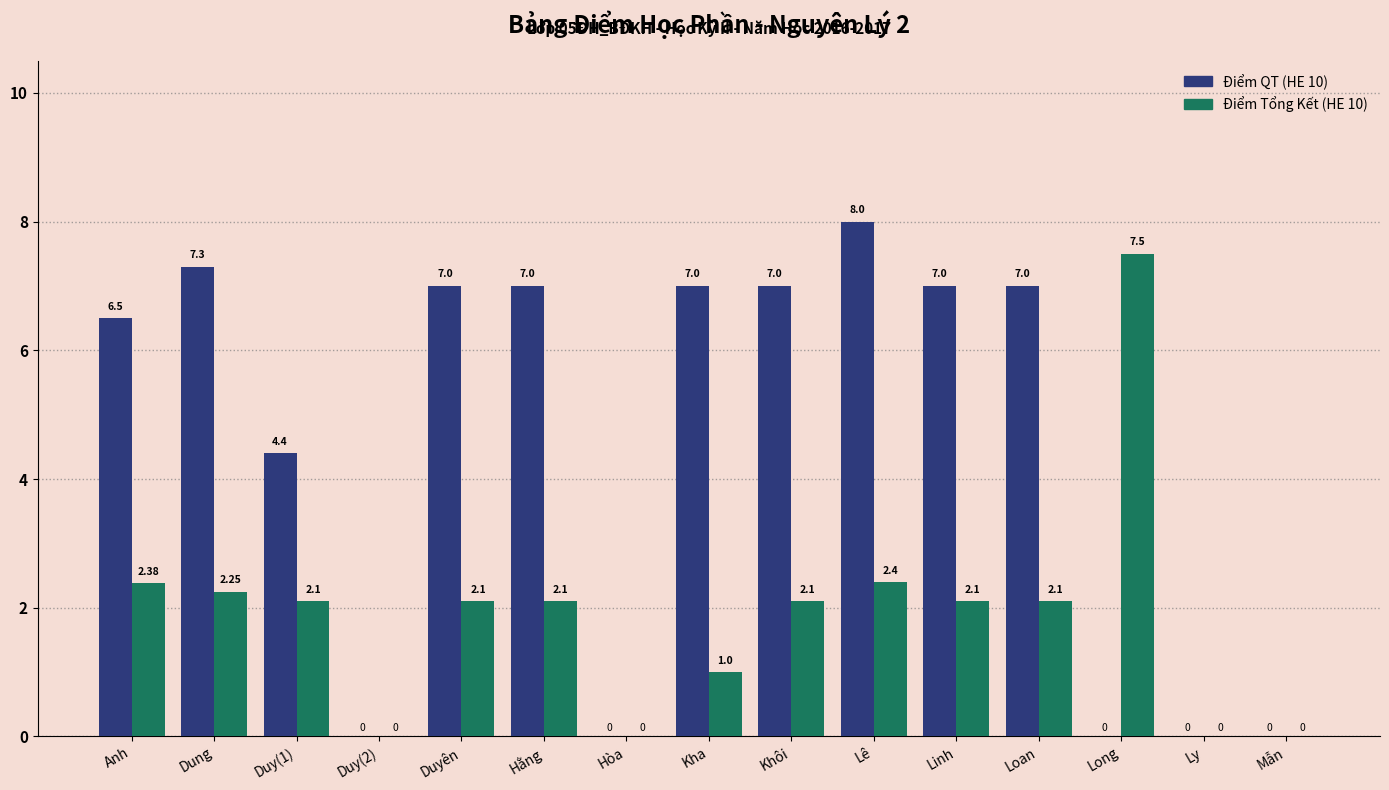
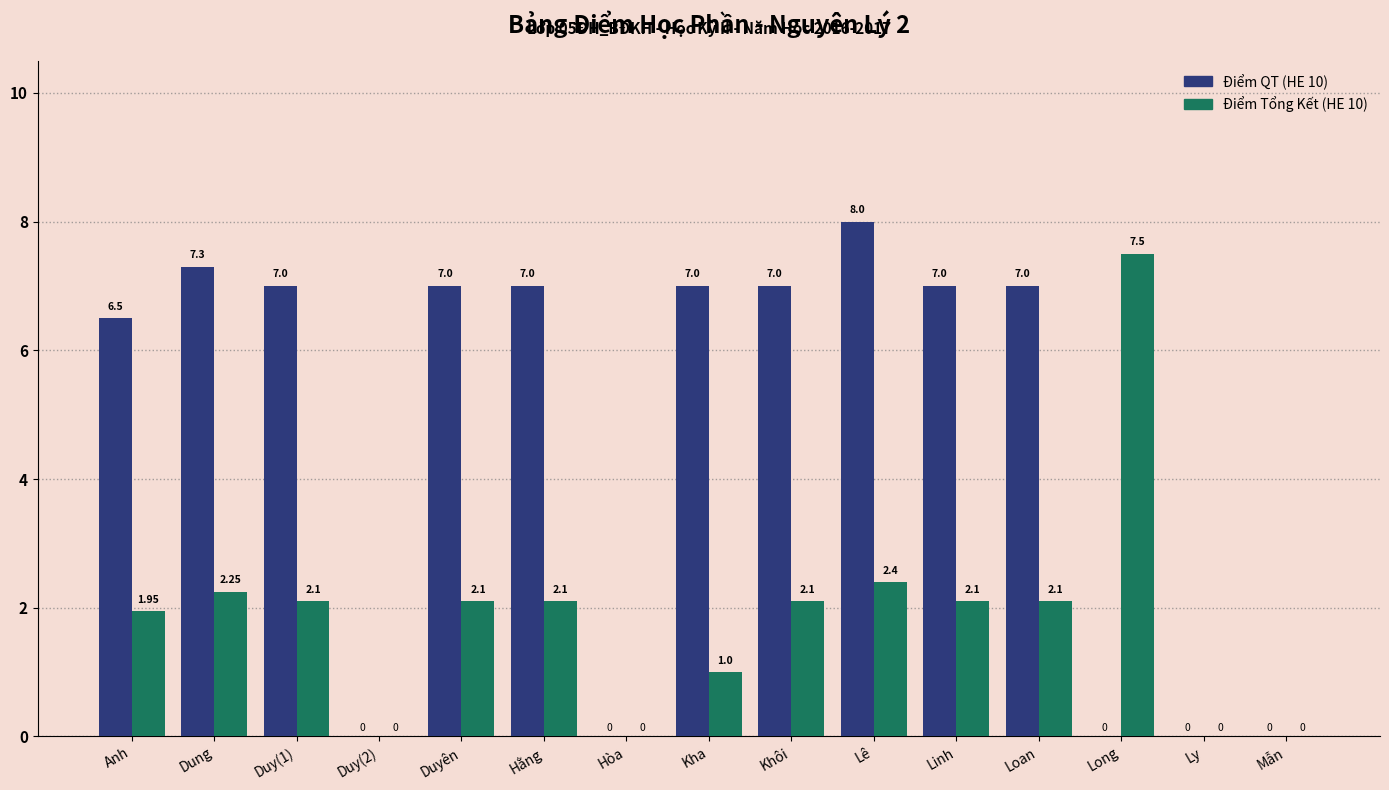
  {
    "Điểm QT (HE 10)": {
      "Anh": 6.5,
      "Dung": 7.3,
-     "Duy(1)": 4.4,
+     "Duy(1)": 7.0,
      "Duy(2)": 0,
      "Duyên": 7.0,
      "Hằng": 7.0,
      "Hòa": 0,
      "Kha": 7.0,
      "Khôi": 7.0,
      "Lê": 8.0,
      "Linh": 7.0,
      "Loan": 7.0,
      "Long": 0,
      "Ly": 0,
      "Mẫn": 0
    },
    "Điểm Tổng Kết (HE 10)": {
-     "Anh": 2.38,
+     "Anh": 1.95,
      "Dung": 2.25,
      "Duy(1)": 2.1,
      "Duy(2)": 0,
      "Duyên": 2.1,
      "Hằng": 2.1,
      "Hòa": 0,
      "Kha": 1.0,
      "Khôi": 2.1,
      "Lê": 2.4,
      "Linh": 2.1,
      "Loan": 2.1,
      "Long": 7.5,
      "Ly": 0,
      "Mẫn": 0
    }
  }
